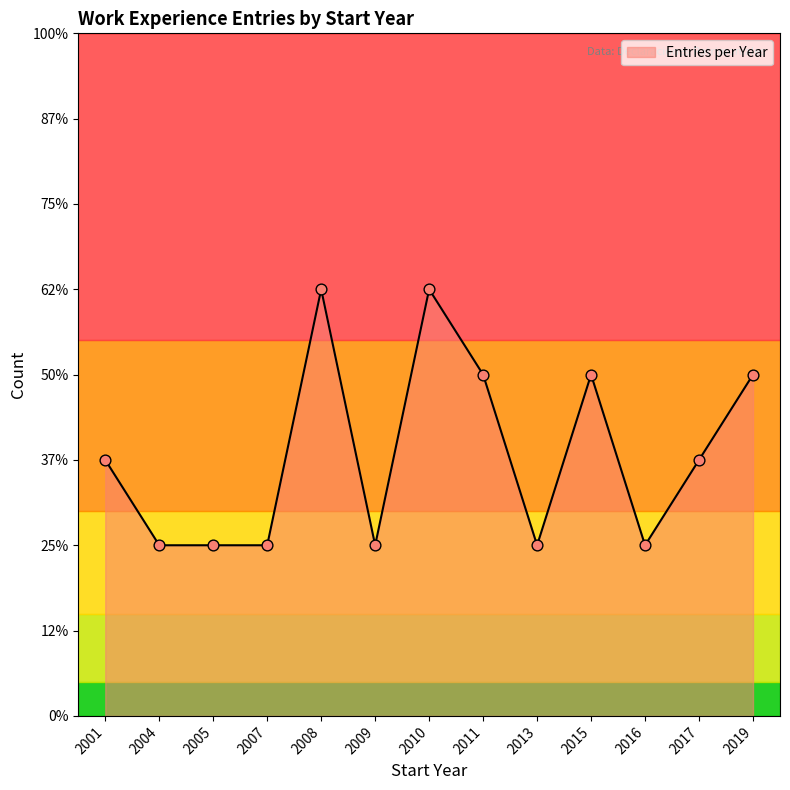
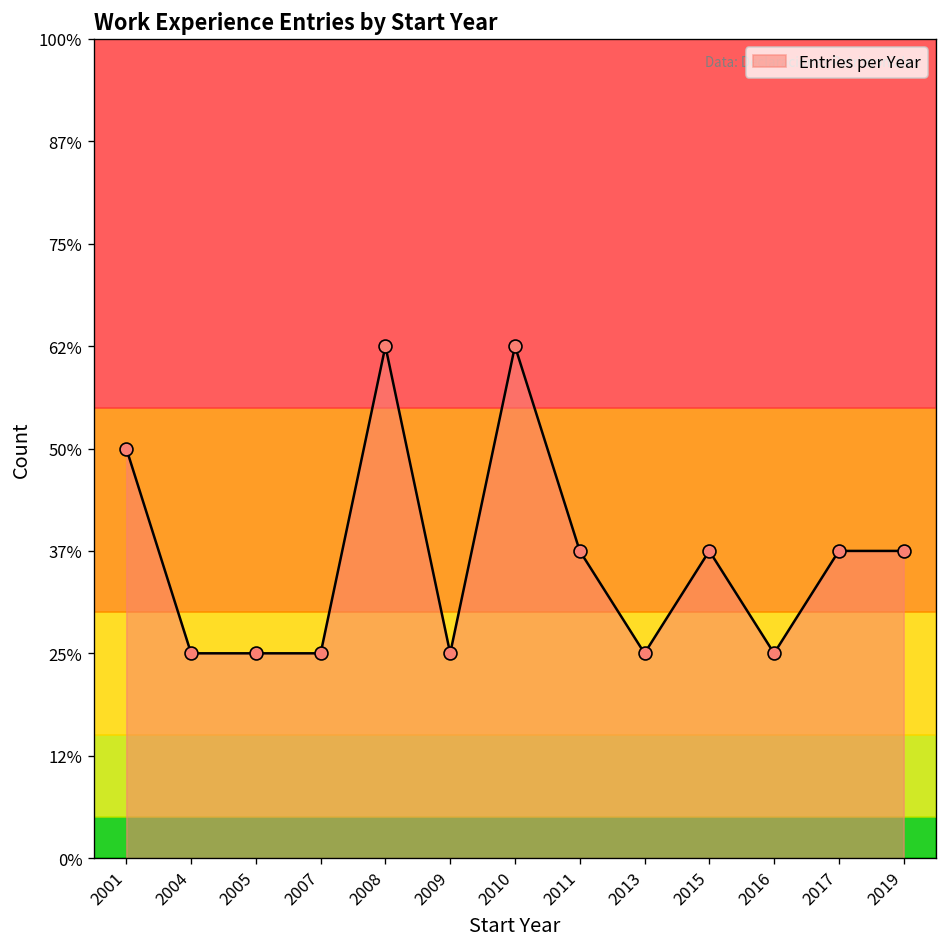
  {
-   "2001": "38%",
+   "2001": "50%",
    "2004": "25%",
    "2005": "25%",
    "2007": "25%",
    "2008": "63%",
    "2009": "25%",
    "2010": "63%",
-   "2011": "50%",
+   "2011": "38%",
    "2013": "25%",
-   "2015": "50%",
+   "2015": "38%",
    "2016": "25%",
    "2017": "38%",
-   "2019": "50%"
+   "2019": "38%"
  }
